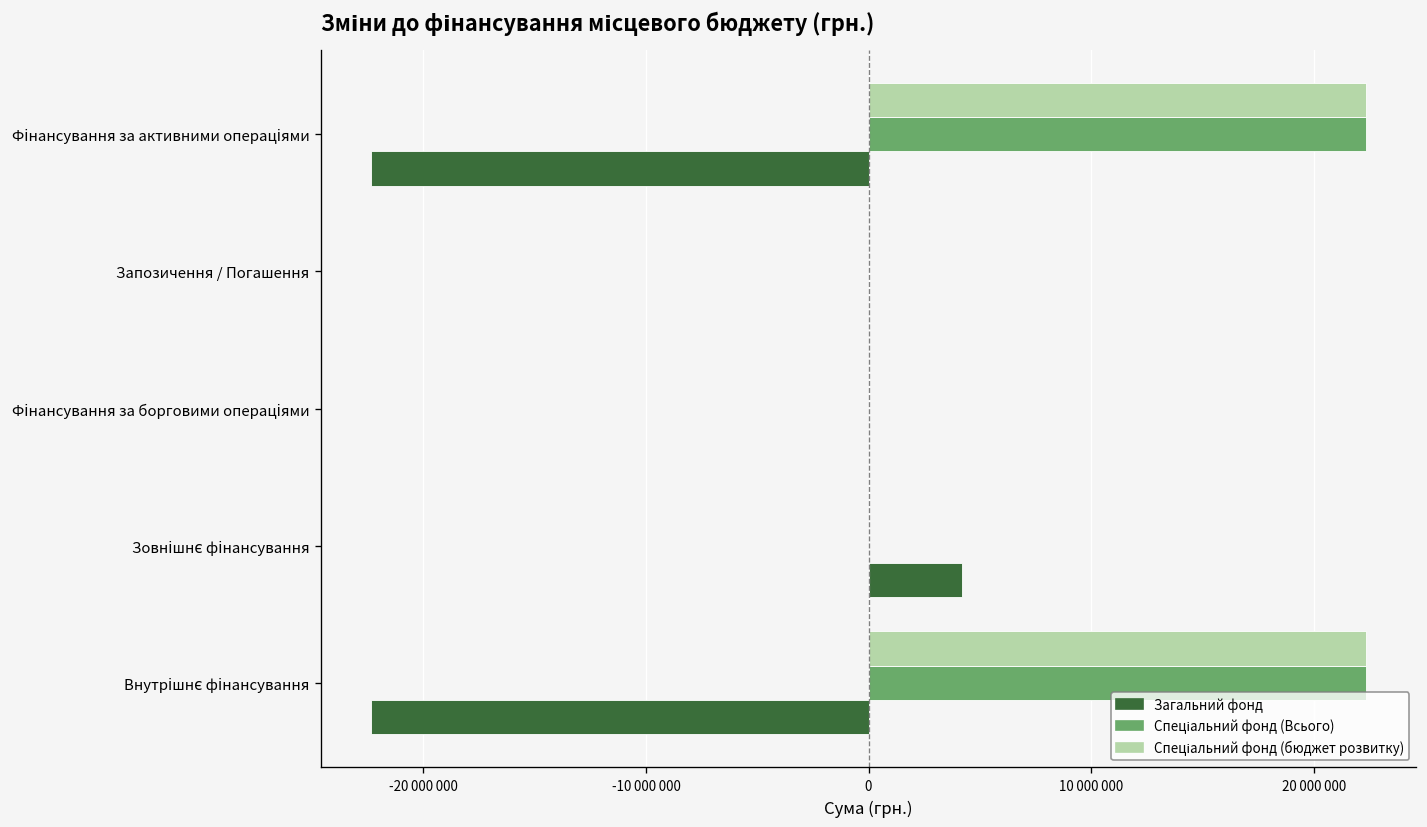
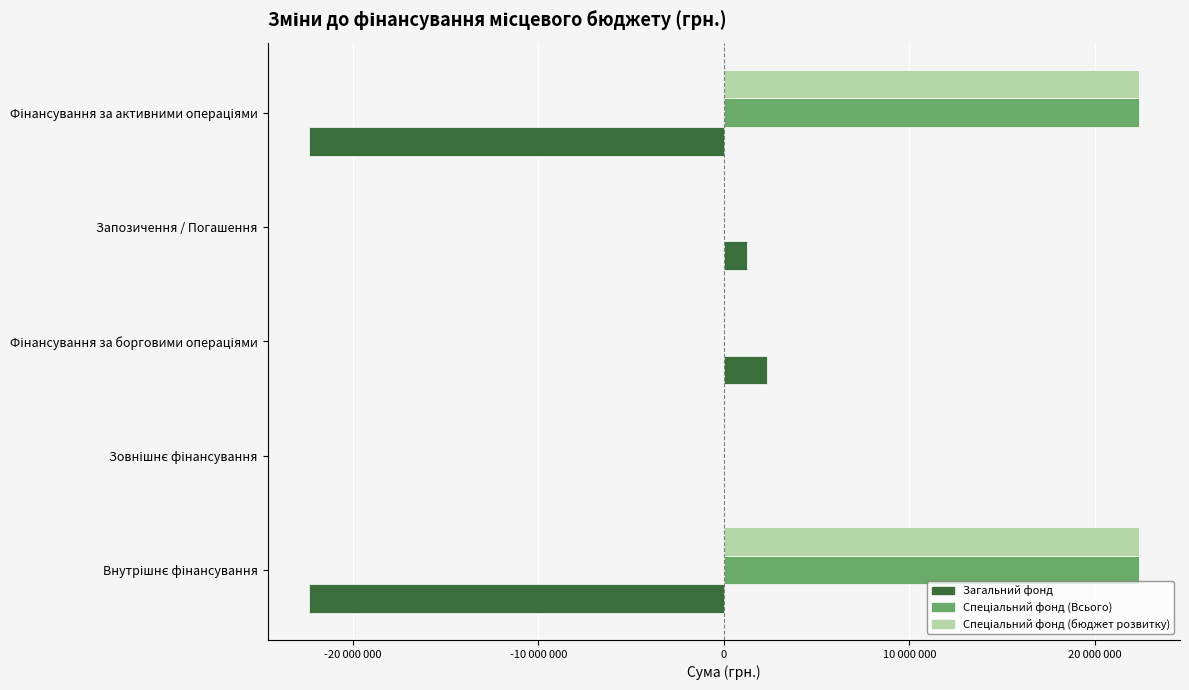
  {
    "Загальний фонд": {
      "Фінансування за активними операціями": -22400000,
-     "Запозичення / Погашення": 0,
-     "Фінансування за борговими операціями": 0,
-     "Зовнішнє фінансування": 4200000,
+     "Запозичення / Погашення": 1300000,
+     "Фінансування за борговими операціями": 2300000,
+     "Зовнішнє фінансування": 0,
      "Внутрішнє фінансування": -22400000
    },
    "Спеціальний фонд (Всього)": {
      "Фінансування за активними операціями": 22400000,
      "Запозичення / Погашення": 0,
      "Фінансування за борговими операціями": 0,
      "Зовнішнє фінансування": 0,
      "Внутрішнє фінансування": 22400000
    },
    "Спеціальний фонд (бюджет розвитку)": {
      "Фінансування за активними операціями": 22400000,
      "Запозичення / Погашення": 0,
      "Фінансування за борговими операціями": 0,
      "Зовнішнє фінансування": 0,
      "Внутрішнє фінансування": 22400000
    }
  }
